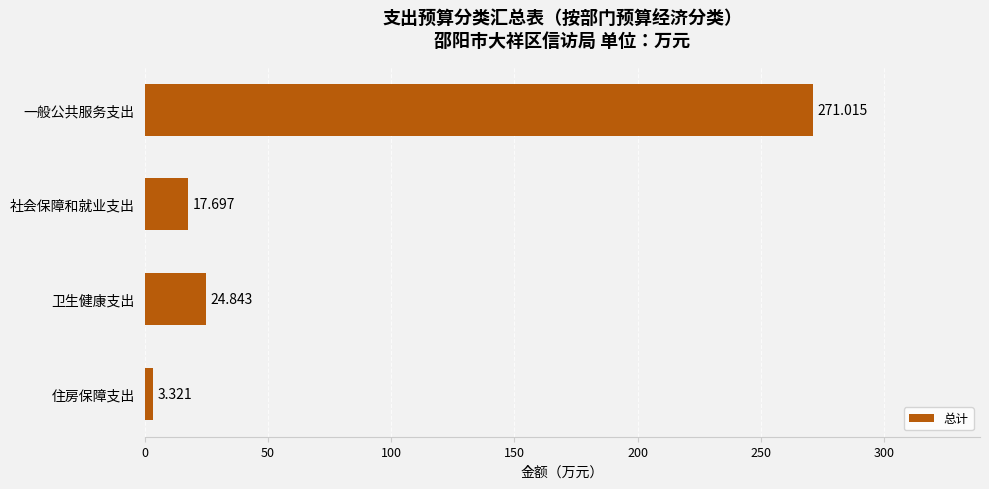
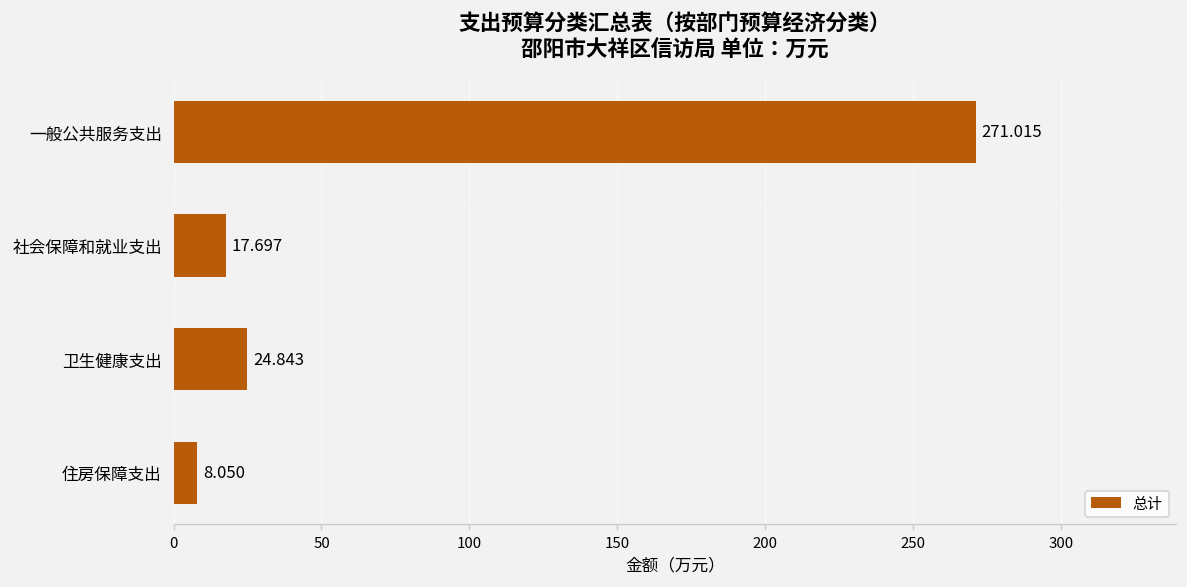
  {
    "一般公共服务支出": 271.015,
    "社会保障和就业支出": 17.697,
    "卫生健康支出": 24.843,
-   "住房保障支出": 3.321
+   "住房保障支出": 8.050
  }
